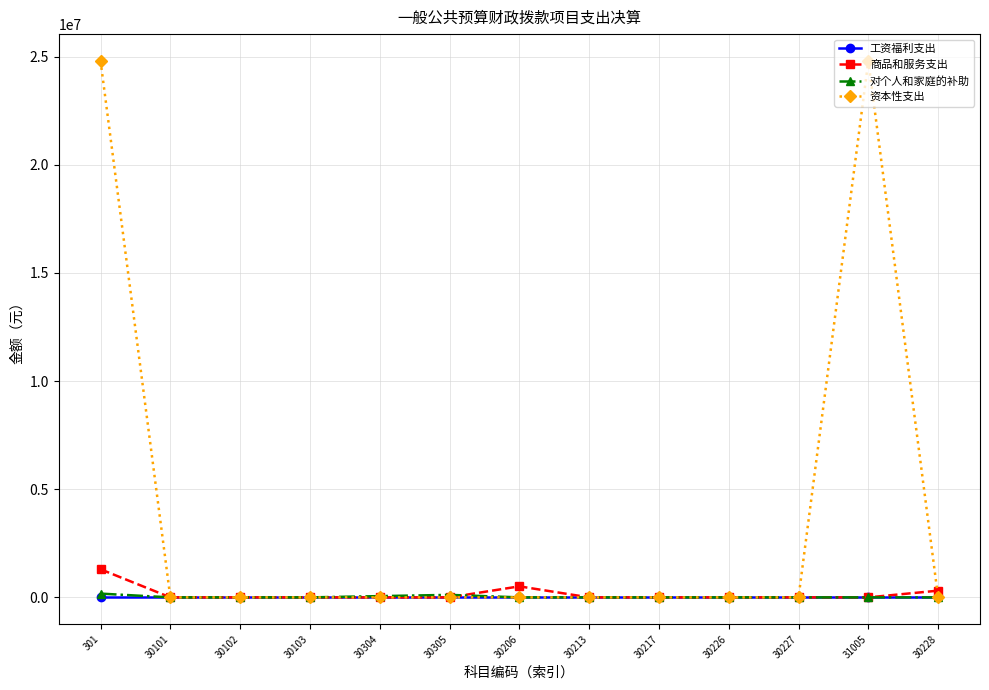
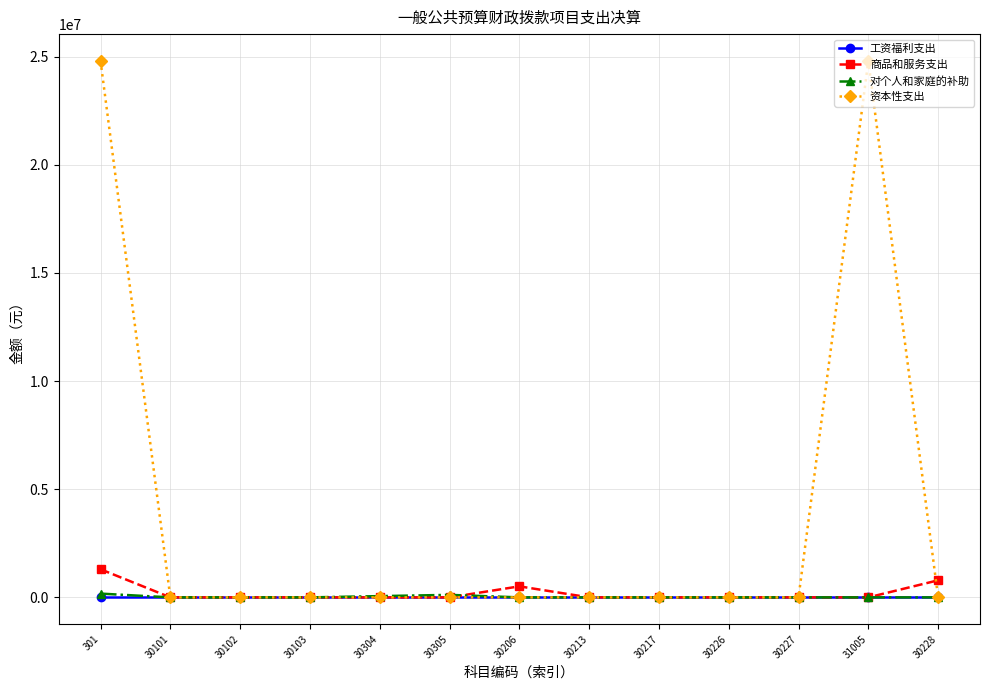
  {
    "工资福利支出": {
      "301": 0
    },
    "商品和服务支出": {
      "301": 1300000,
      "30206": 500000,
-     "30228": 300000
+     "30228": 800000
    },
    "对个人和家庭的补助": {
      "301": 200000
    },
    "资本性支出": {
      "301": 24800000
    }
  }
